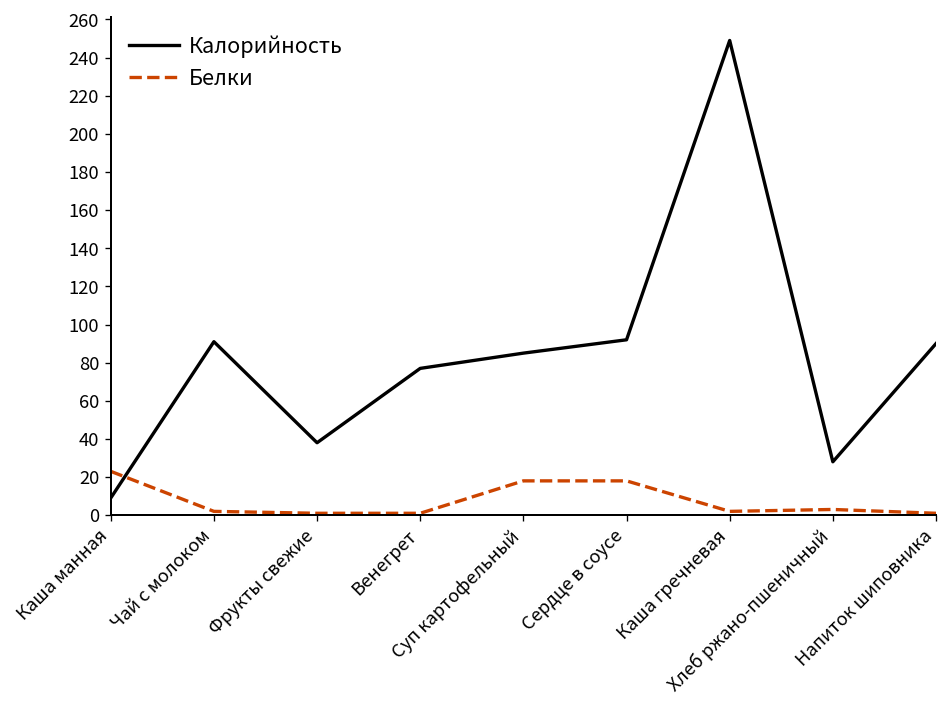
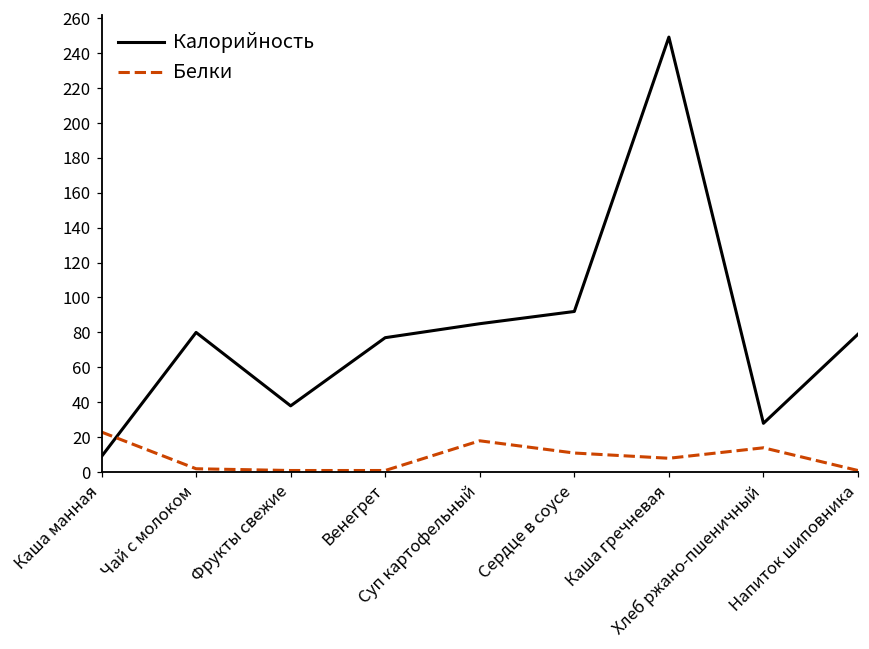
  {
    "Калорийность": {
      "Каша манная": 9,
-     "Чай с молоком": 91,
+     "Чай с молоком": 80,
      "Фрукты свежие": 38,
      "Венегрет": 77,
      "Суп картофельный": 85,
      "Сердце в соусе": 92,
      "Каша гречневая": 249,
      "Хлеб ржано-пшеничный": 28,
-     "Напиток шиповника": 90
+     "Напиток шиповника": 79
    },
    "Белки": {
      "Каша манная": 23,
      "Чай с молоком": 2,
      "Фрукты свежие": 1,
      "Венегрет": 1,
      "Суп картофельный": 18,
-     "Сердце в соусе": 18,
-     "Каша гречневая": 2,
-     "Хлеб ржано-пшеничный": 3,
+     "Сердце в соусе": 11,
+     "Каша гречневая": 8,
+     "Хлеб ржано-пшеничный": 14,
      "Напиток шиповника": 1
    }
  }
